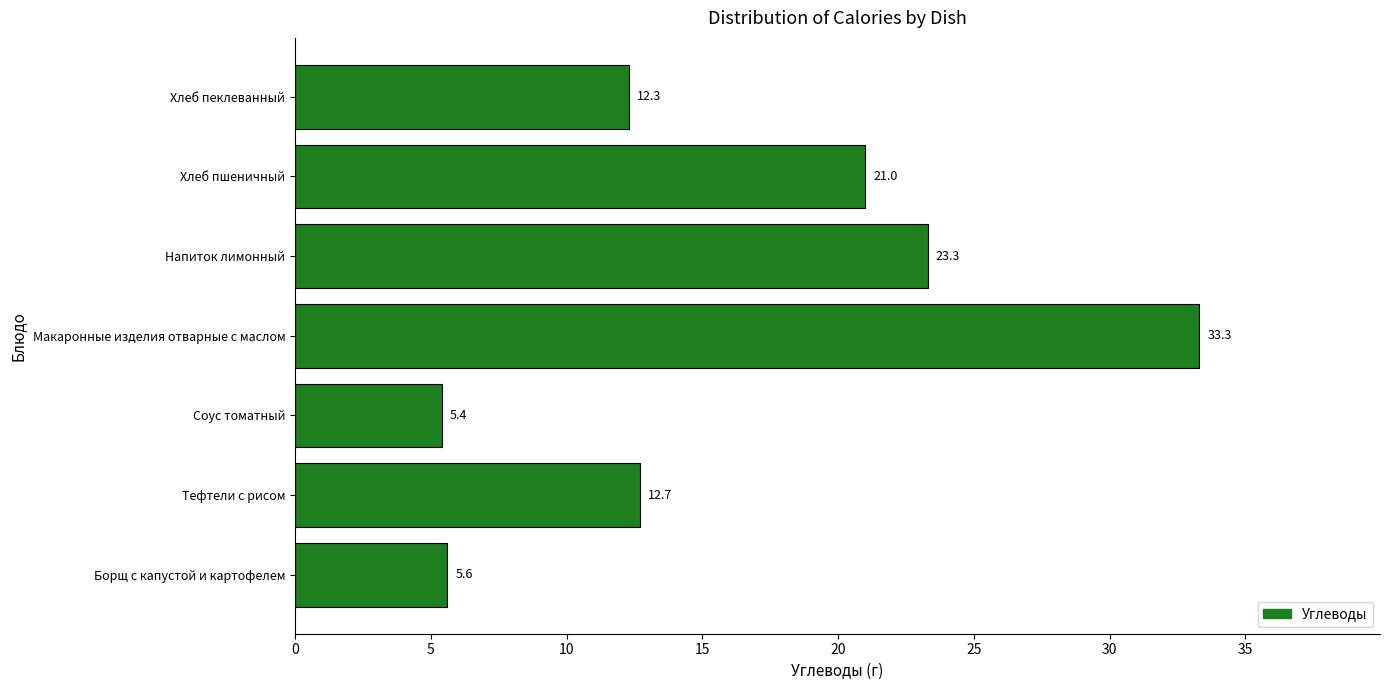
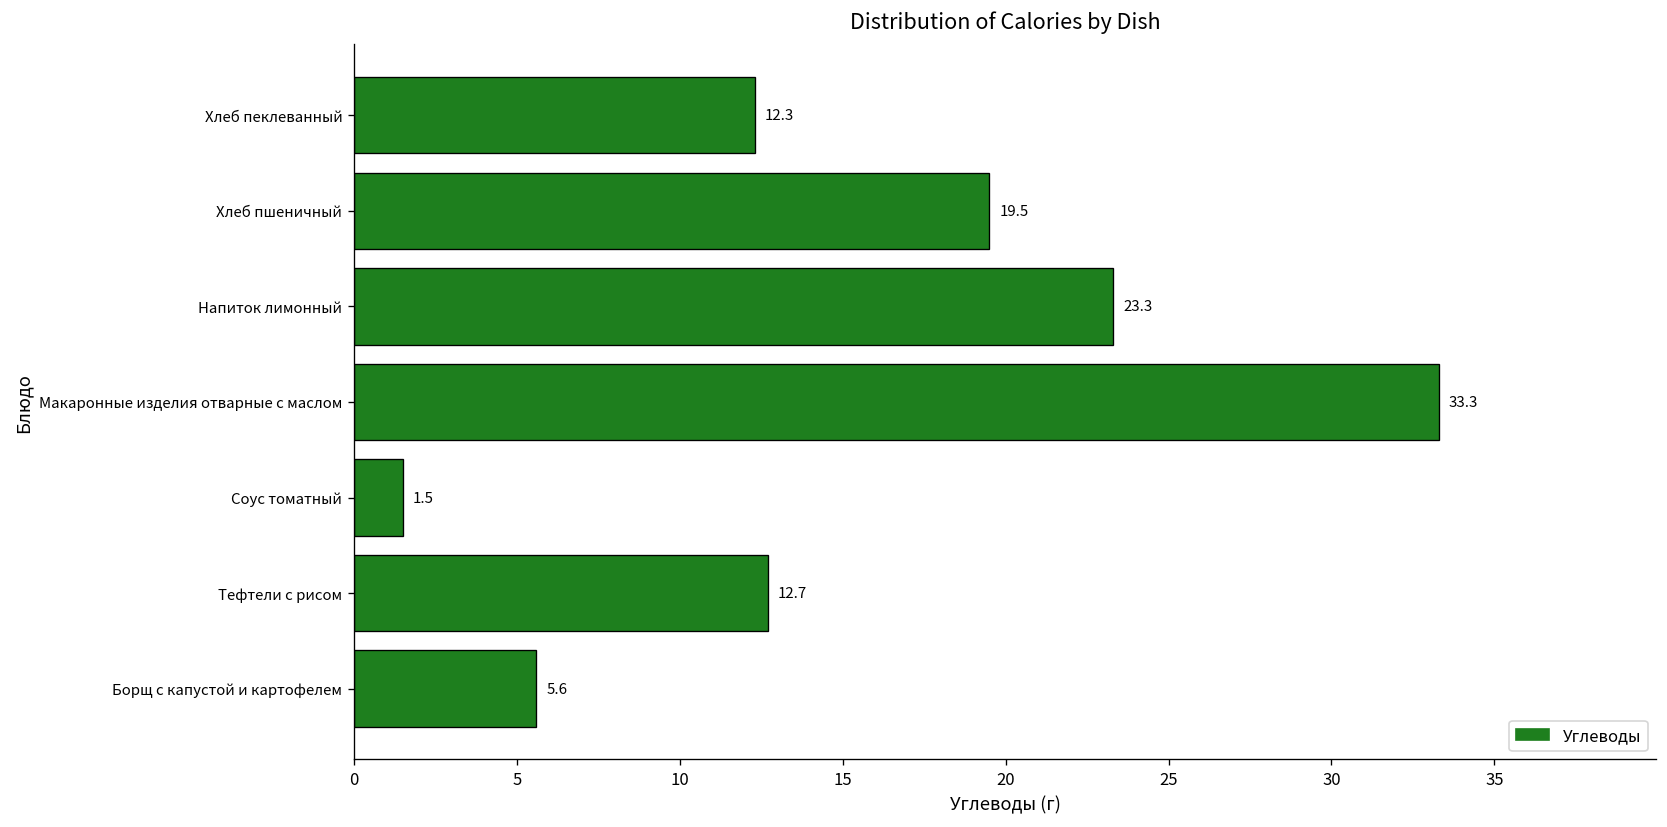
  {
    "Хлеб пеклеванный": 12.3,
-   "Хлеб пшеничный": 21.0,
+   "Хлеб пшеничный": 19.5,
    "Напиток лимонный": 23.3,
    "Макаронные изделия отварные с маслом": 33.3,
-   "Соус томатный": 5.4,
+   "Соус томатный": 1.5,
    "Тефтели с рисом": 12.7,
    "Борщ с капустой и картофелем": 5.6
  }
